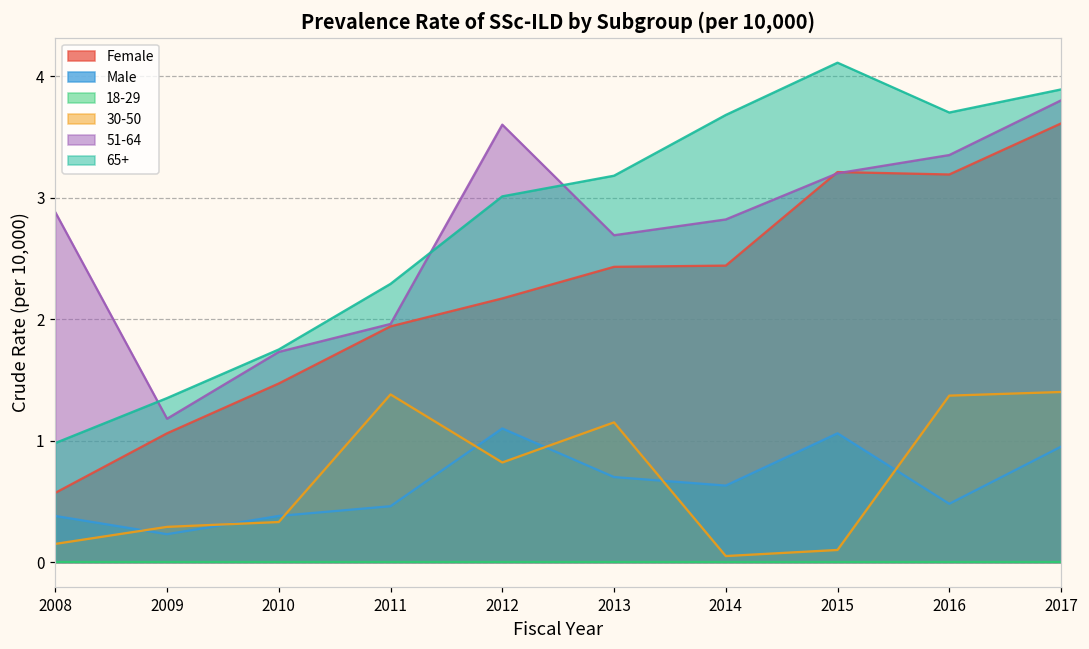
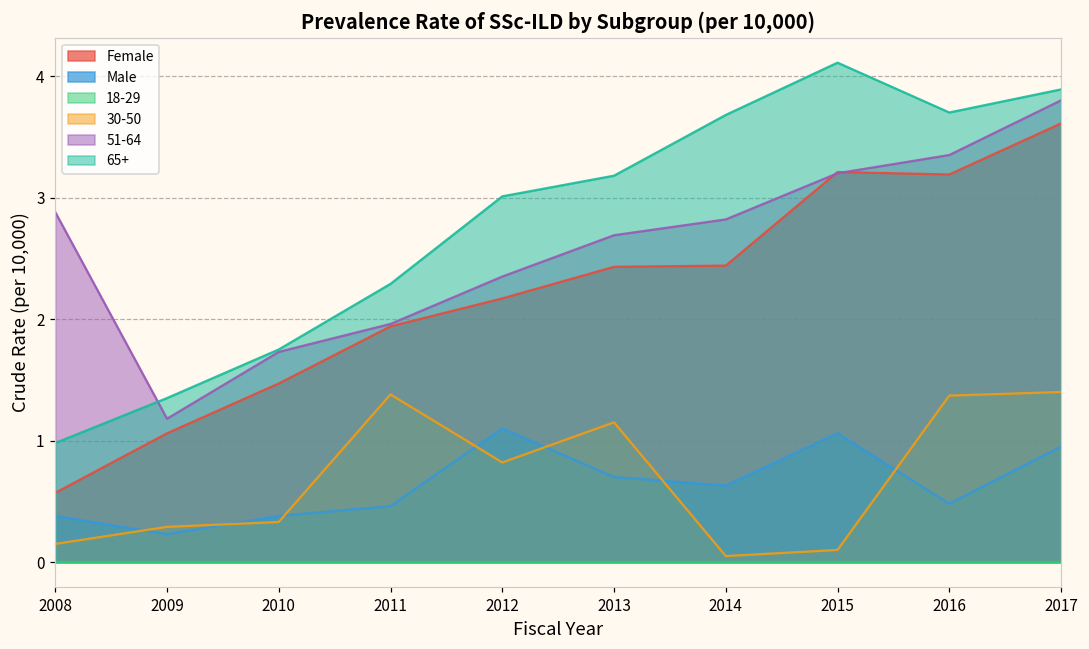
  {
    "Female": {
      "2008": 0.57,
      "2009": 1.06,
      "2010": 1.47,
      "2012": 2.17,
      "2013": 2.43,
      "2014": 2.44,
      "2016": 3.19,
      "2017": 3.61
    },
    "Male": {
      "2008": 0.38,
      "2009": 0.23,
      "2010": 0.38,
      "2011": 0.46,
      "2012": 1.10,
      "2013": 0.70,
      "2014": 0.63,
      "2015": 1.06,
      "2016": 0.48,
      "2017": 0.95
    },
    "30-50": {
      "2008": 0.15,
      "2009": 0.29,
      "2010": 0.33,
      "2011": 1.38,
      "2012": 0.82,
      "2013": 1.15,
      "2014": 0.05,
      "2015": 0.10,
      "2016": 1.37,
      "2017": 1.40
    },
    "51-64": {
      "2008": 2.88,
      "2009": 1.18,
-     "2012": 3.60,
+     "2012": 2.35,
      "2013": 2.69,
      "2014": 2.82,
      "2016": 3.35,
      "2017": 3.80
    }
  }
